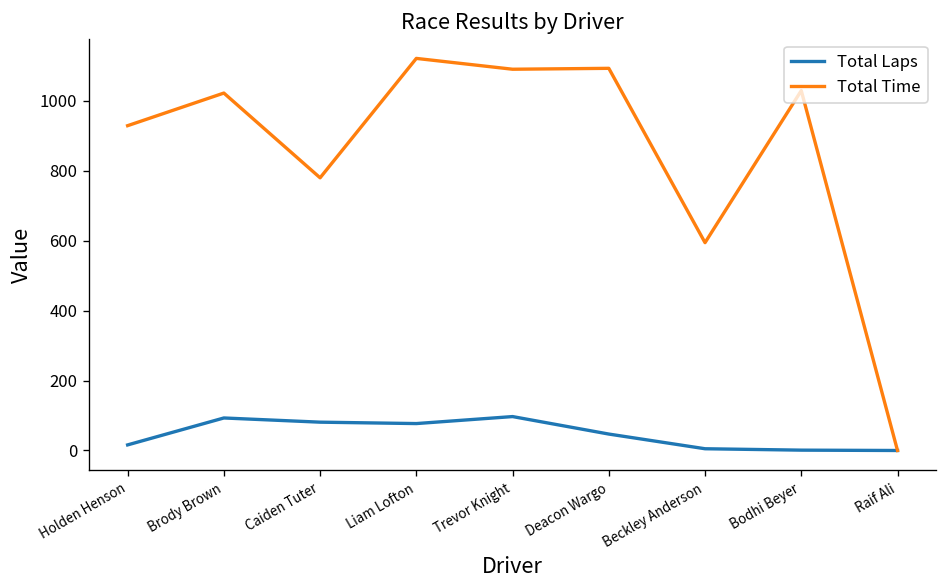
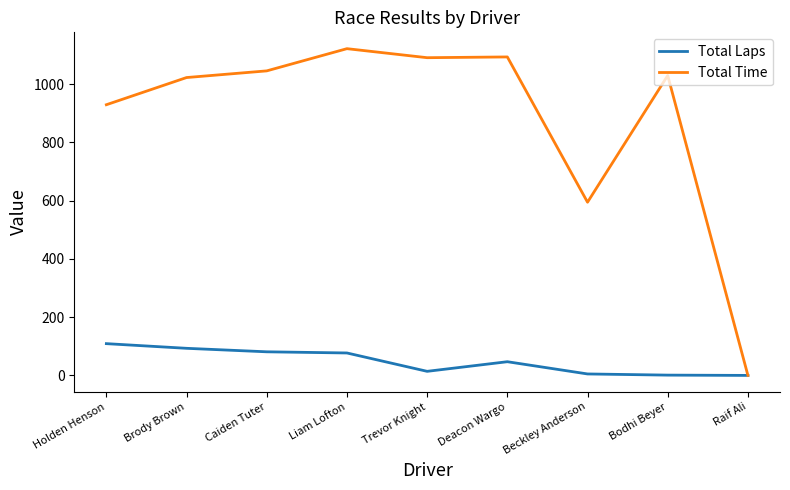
  {
    "Total Laps": {
-     "Holden Henson": 20,
+     "Holden Henson": 110,
      "Brody Brown": 90,
      "Caiden Tuter": 80,
      "Liam Lofton": 80,
-     "Trevor Knight": 100,
+     "Trevor Knight": 10,
      "Deacon Wargo": 50,
      "Beckley Anderson": 10,
      "Bodhi Beyer": 0
    },
    "Total Time": {
      "Holden Henson": 930,
      "Brody Brown": 1020,
-     "Caiden Tuter": 780,
+     "Caiden Tuter": 1050,
      "Liam Lofton": 1120,
      "Trevor Knight": 1090,
      "Deacon Wargo": 1090,
      "Beckley Anderson": 590
    }
  }
